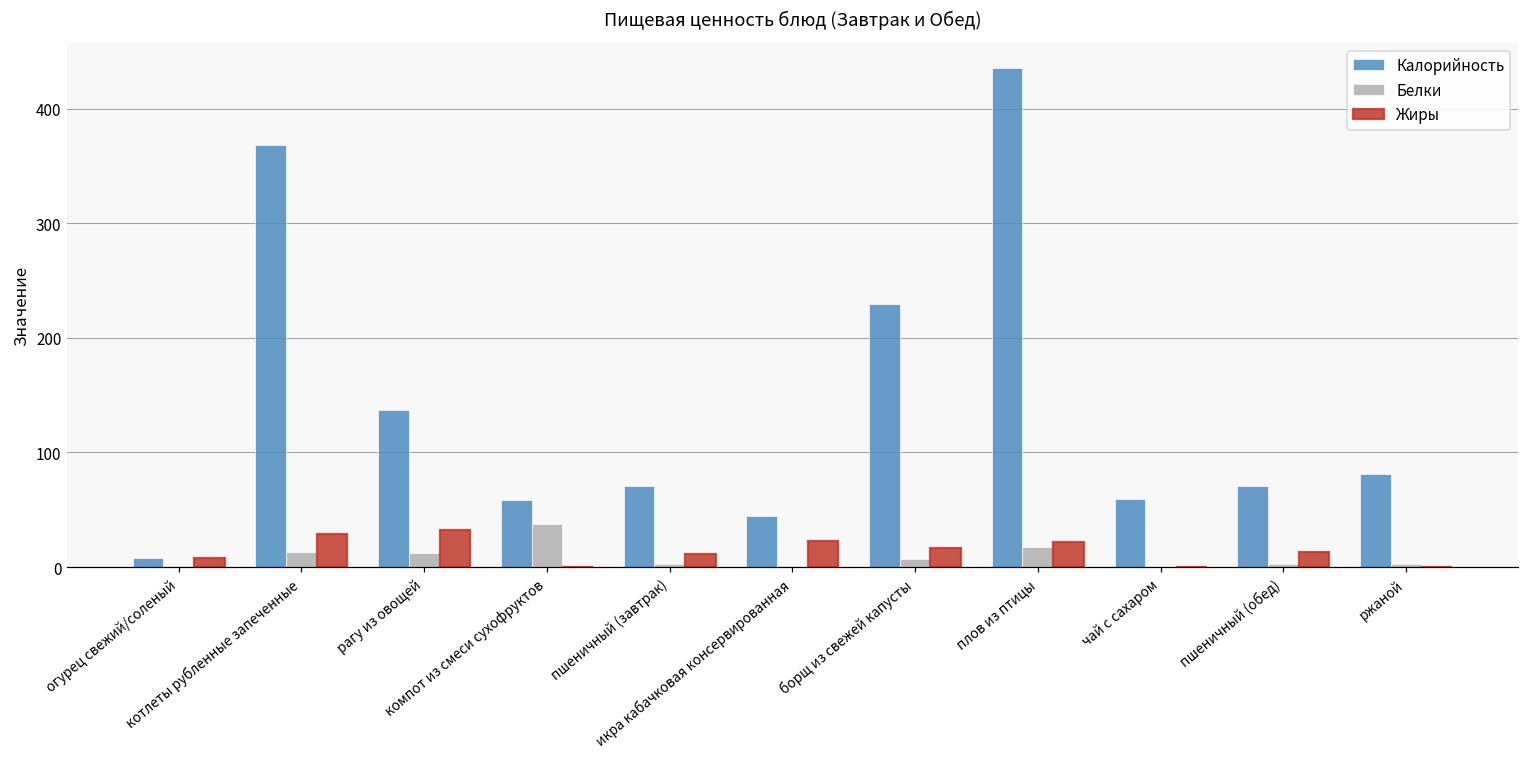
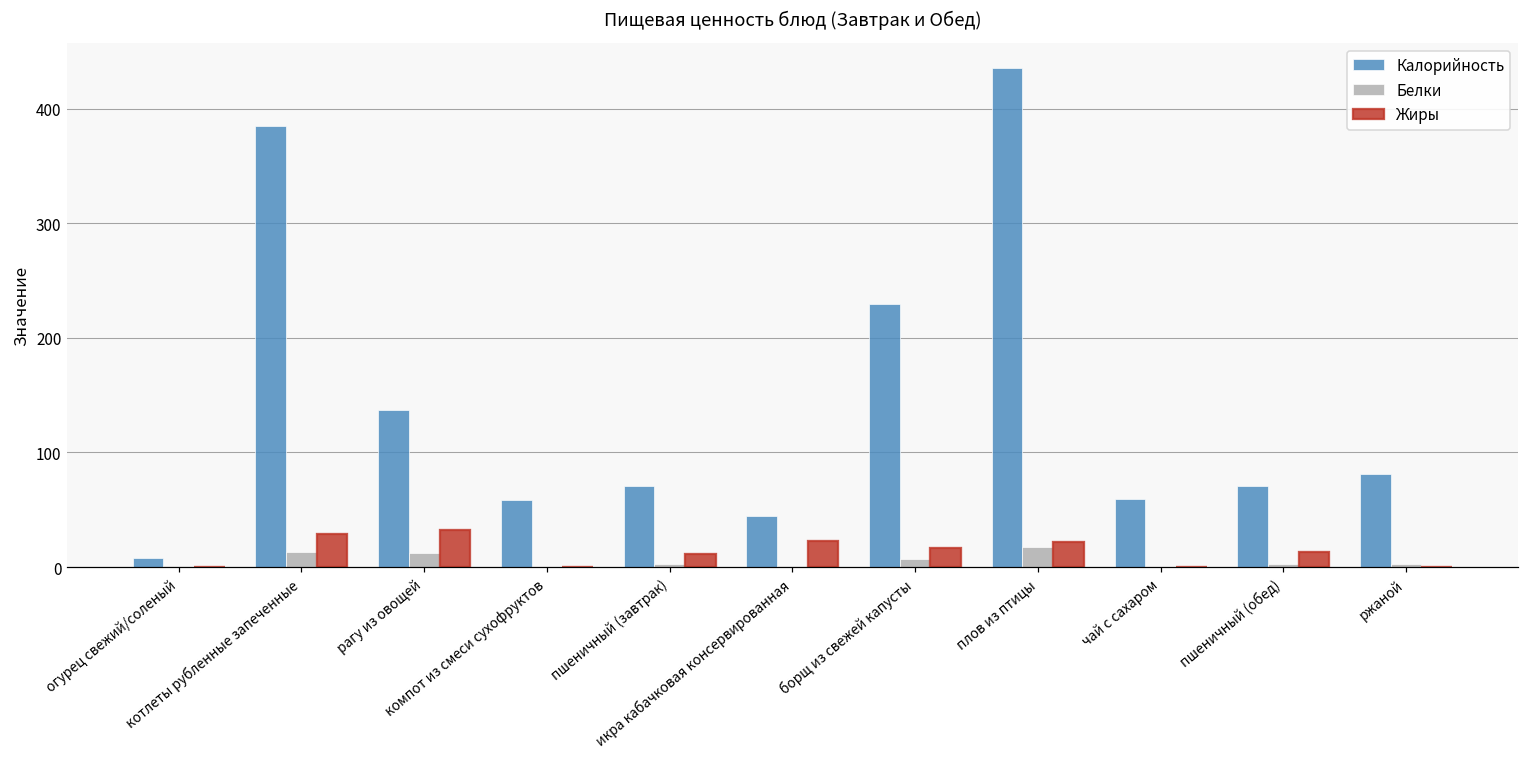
  {
    "Калорийность": {
      "огурец свежий/соленый": 8,
-     "котлеты рубленные запеченные": 369,
+     "котлеты рубленные запеченные": 385,
      "рагу из овощей": 137,
      "компот из смеси сухофруктов": 58,
      "пшеничный (завтрак)": 71,
      "икра кабачковая консервированная": 44,
      "борщ из свежей капусты": 230,
      "плов из птицы": 435,
      "чай с сахаром": 60,
      "пшеничный (обед)": 71,
      "ржаной": 82
    },
    "Белки": {
      "котлеты рубленные запеченные": 13,
      "рагу из овощей": 12,
-     "компот из смеси сухофруктов": 38,
+     "компот из смеси сухофруктов": 0,
      "пшеничный (завтрак)": 3,
      "борщ из свежей капусты": 7,
      "плов из птицы": 17,
      "ржаной": 3
    },
    "Жиры": {
-     "огурец свежий/соленый": 8,
+     "огурец свежий/соленый": 0,
      "котлеты рубленные запеченные": 29,
      "рагу из овощей": 32,
      "компот из смеси сухофруктов": 0,
      "пшеничный (завтрак)": 12,
      "икра кабачковая консервированная": 23,
      "борщ из свежей капусты": 17,
      "плов из птицы": 22,
      "чай с сахаром": 0,
      "пшеничный (обед)": 14
    }
  }
